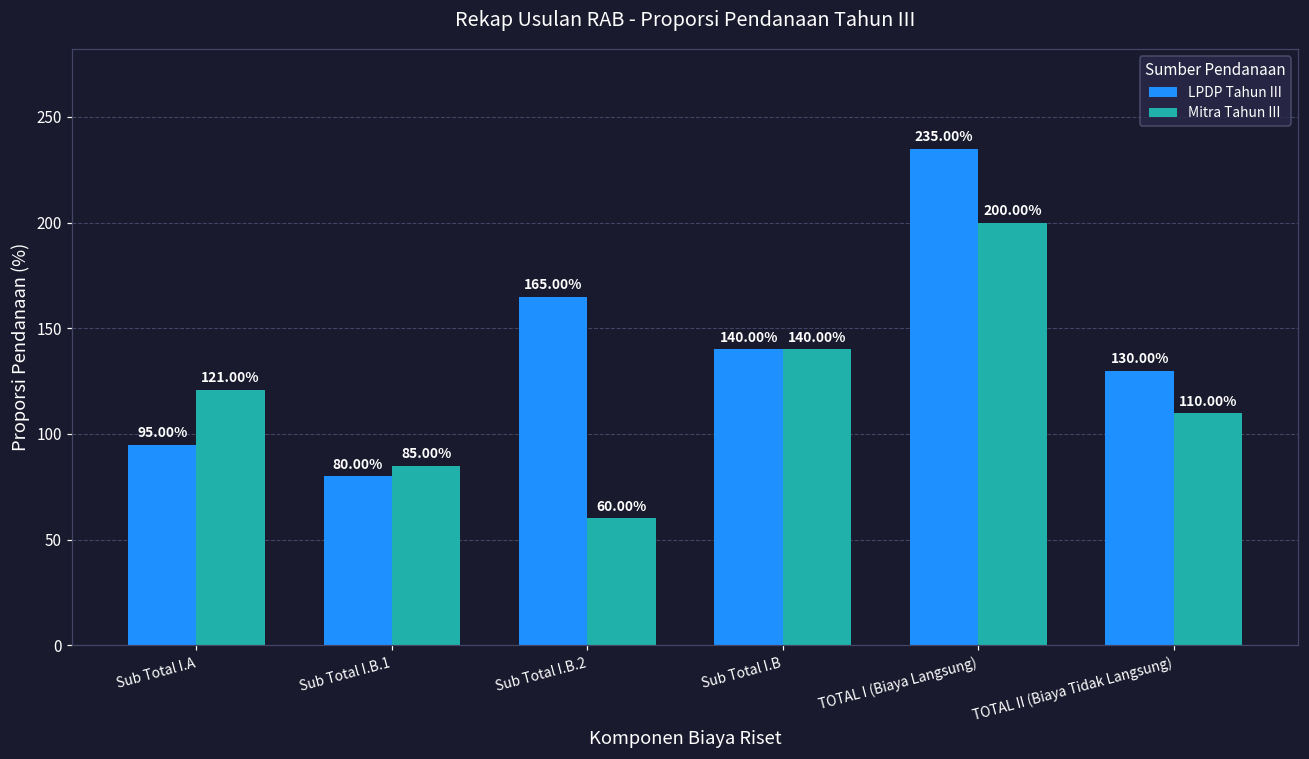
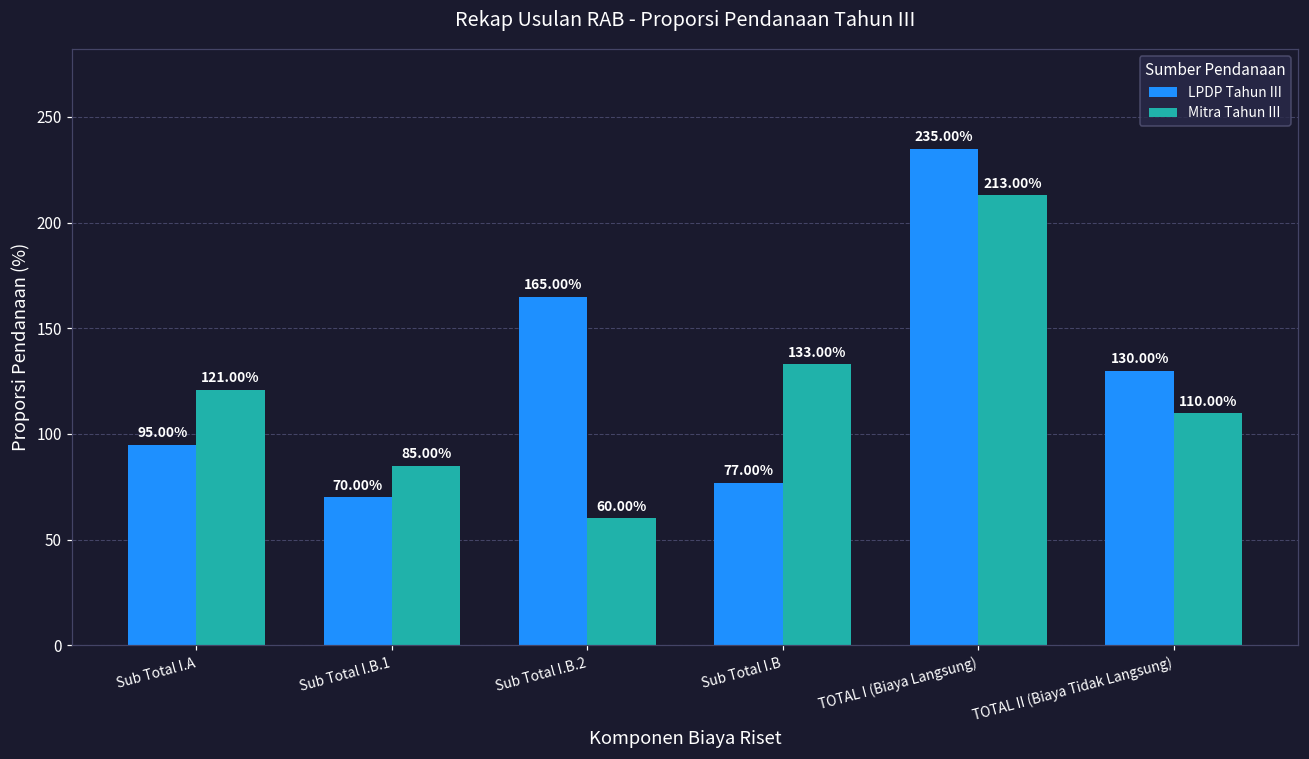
  {
    "LPDP Tahun III": {
      "Sub Total I.A": "95.00%",
-     "Sub Total I.B.1": "80.00%",
+     "Sub Total I.B.1": "70.00%",
      "Sub Total I.B.2": "165.00%",
-     "Sub Total I.B": "140.00%",
+     "Sub Total I.B": "77.00%",
      "TOTAL I (Biaya Langsung)": "235.00%",
      "TOTAL II (Biaya Tidak Langsung)": "130.00%"
    },
    "Mitra Tahun III": {
      "Sub Total I.A": "121.00%",
      "Sub Total I.B.1": "85.00%",
      "Sub Total I.B.2": "60.00%",
-     "Sub Total I.B": "140.00%",
-     "TOTAL I (Biaya Langsung)": "200.00%",
+     "Sub Total I.B": "133.00%",
+     "TOTAL I (Biaya Langsung)": "213.00%",
      "TOTAL II (Biaya Tidak Langsung)": "110.00%"
    }
  }
